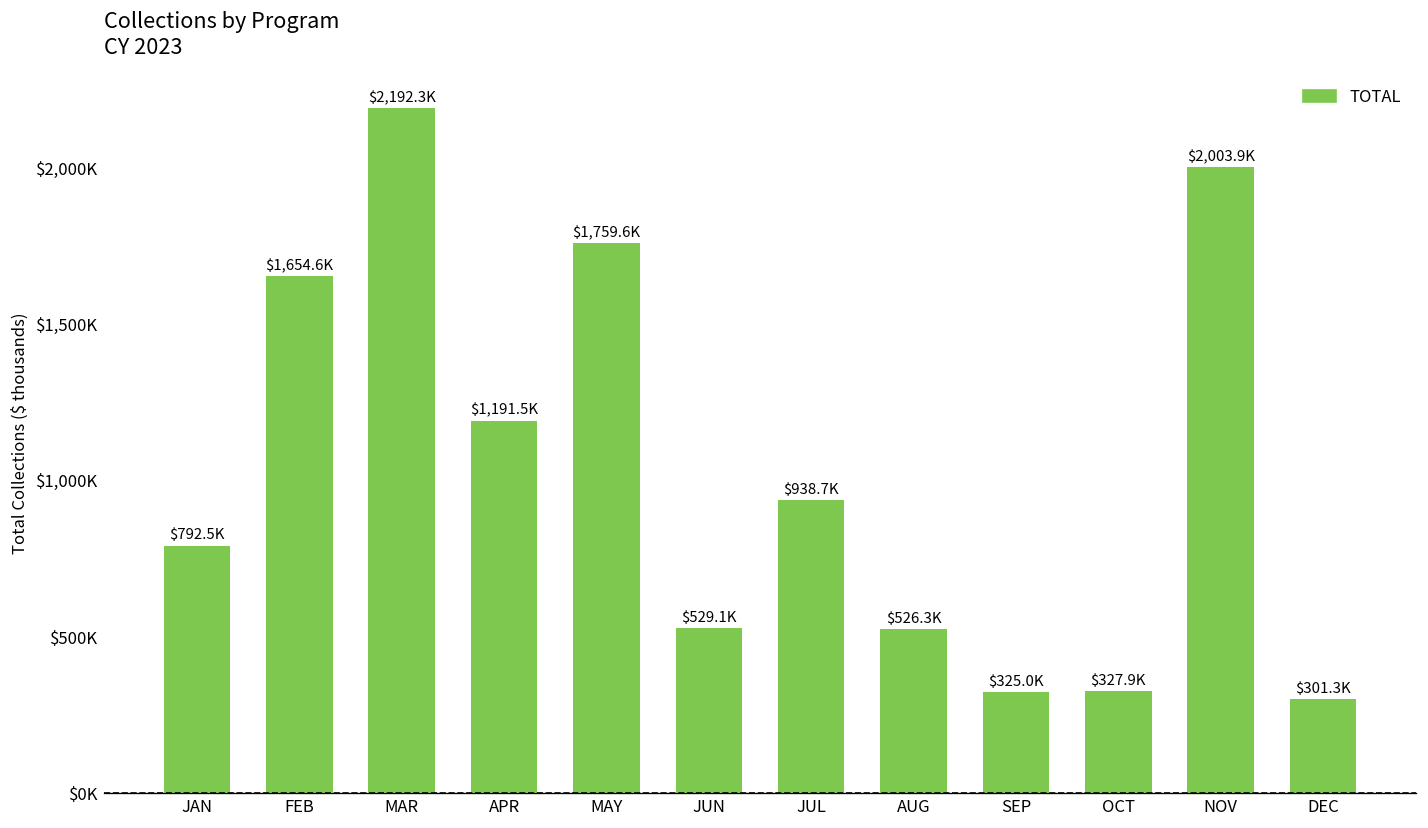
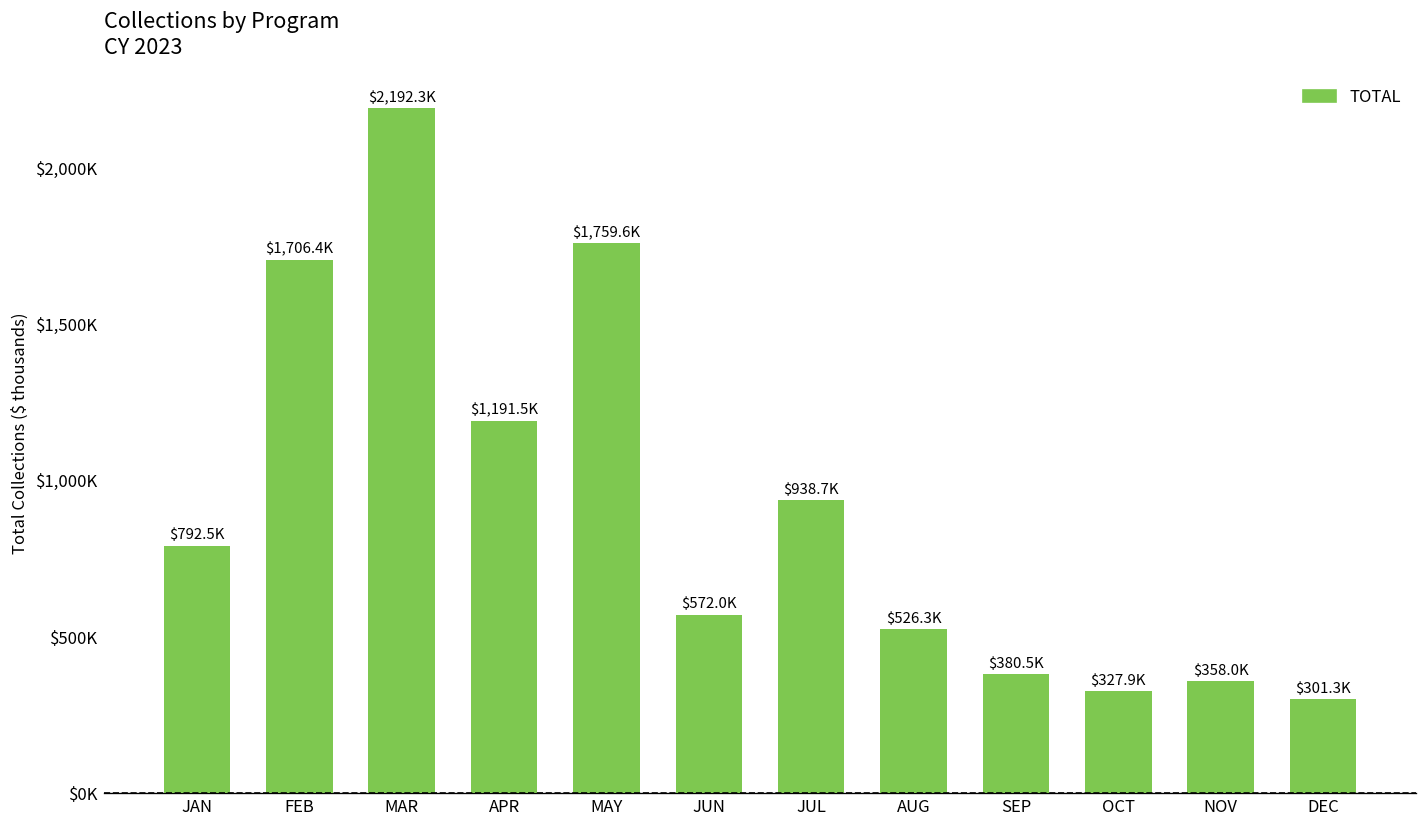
  {
    "JAN": "$792.5K",
-   "FEB": "$1,654.6K",
+   "FEB": "$1,706.4K",
    "MAR": "$2,192.3K",
    "APR": "$1,191.5K",
    "MAY": "$1,759.6K",
-   "JUN": "$529.1K",
+   "JUN": "$572.0K",
    "JUL": "$938.7K",
    "AUG": "$526.3K",
-   "SEP": "$325.0K",
+   "SEP": "$380.5K",
    "OCT": "$327.9K",
-   "NOV": "$2,003.9K",
+   "NOV": "$358.0K",
    "DEC": "$301.3K"
  }
